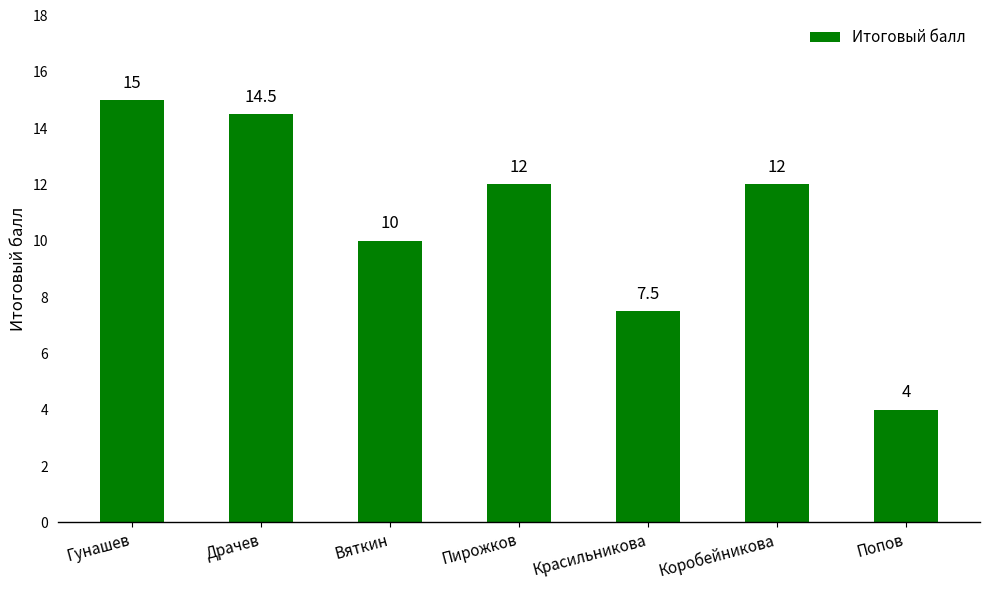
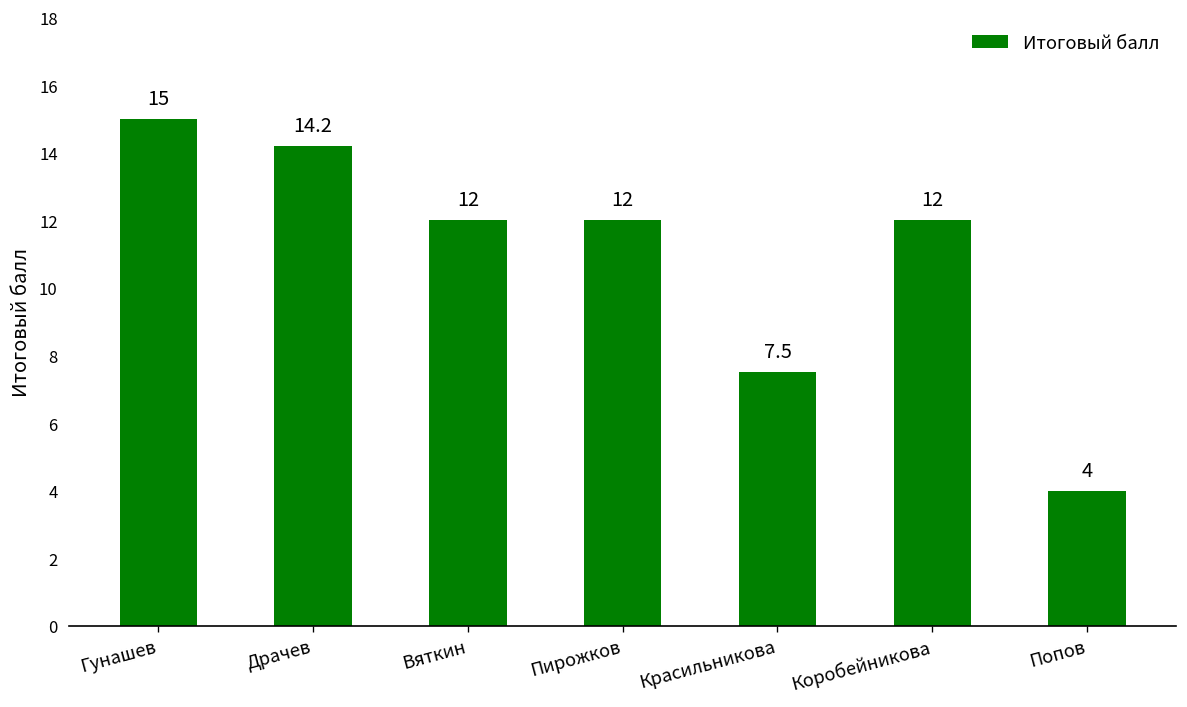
  {
    "Гунашев": 15,
-   "Драчев": 14.5,
-   "Вяткин": 10,
+   "Драчев": 14.2,
+   "Вяткин": 12,
    "Пирожков": 12,
    "Красильникова": 7.5,
    "Коробейникова": 12,
    "Попов": 4
  }
